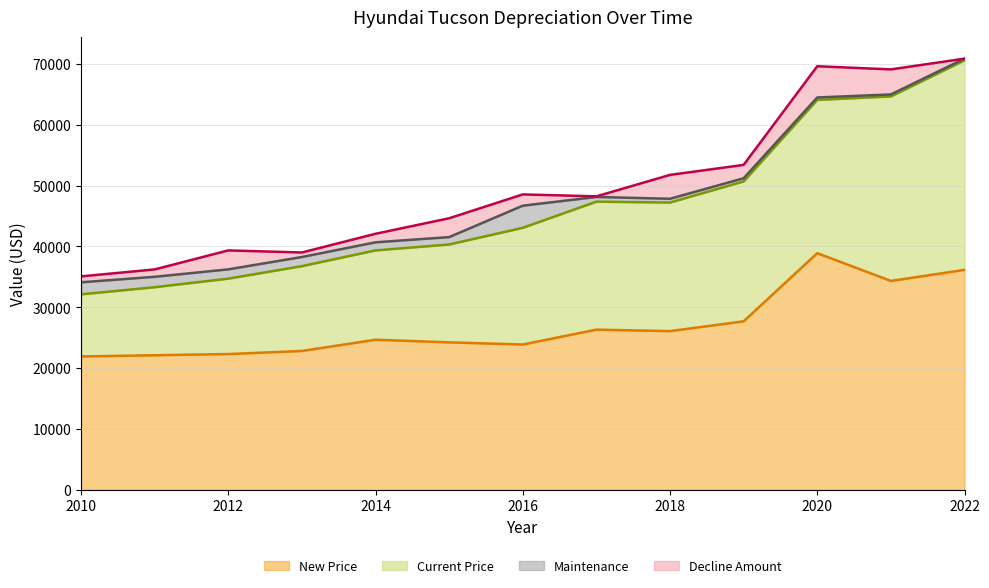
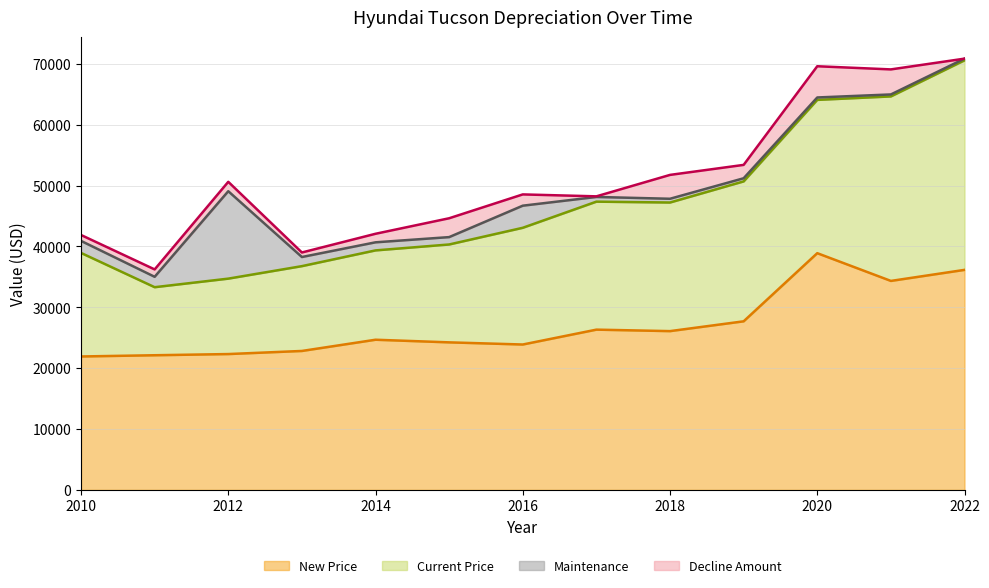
  {
    "New Price": {
      "2010": 22000,
      "2012": 22000,
      "2014": 25000,
      "2016": 24000,
      "2018": 26000,
      "2020": 39000,
      "2022": 36000
    },
    "Current Price": {
-     "2010": 10000,
+     "2010": 17000,
      "2012": 12000,
      "2014": 15000,
      "2016": 19000,
      "2018": 21000
    },
    "Maintenance": {
      "2010": 2000,
-     "2012": 2000,
+     "2012": 14000,
      "2014": 1000,
      "2016": 4000,
      "2018": 1000
    },
    "Decline Amount": {
      "2010": 1000,
-     "2012": 3000,
+     "2012": 2000,
      "2014": 1000,
      "2016": 2000,
      "2018": 4000,
      "2020": 5000
    }
  }
